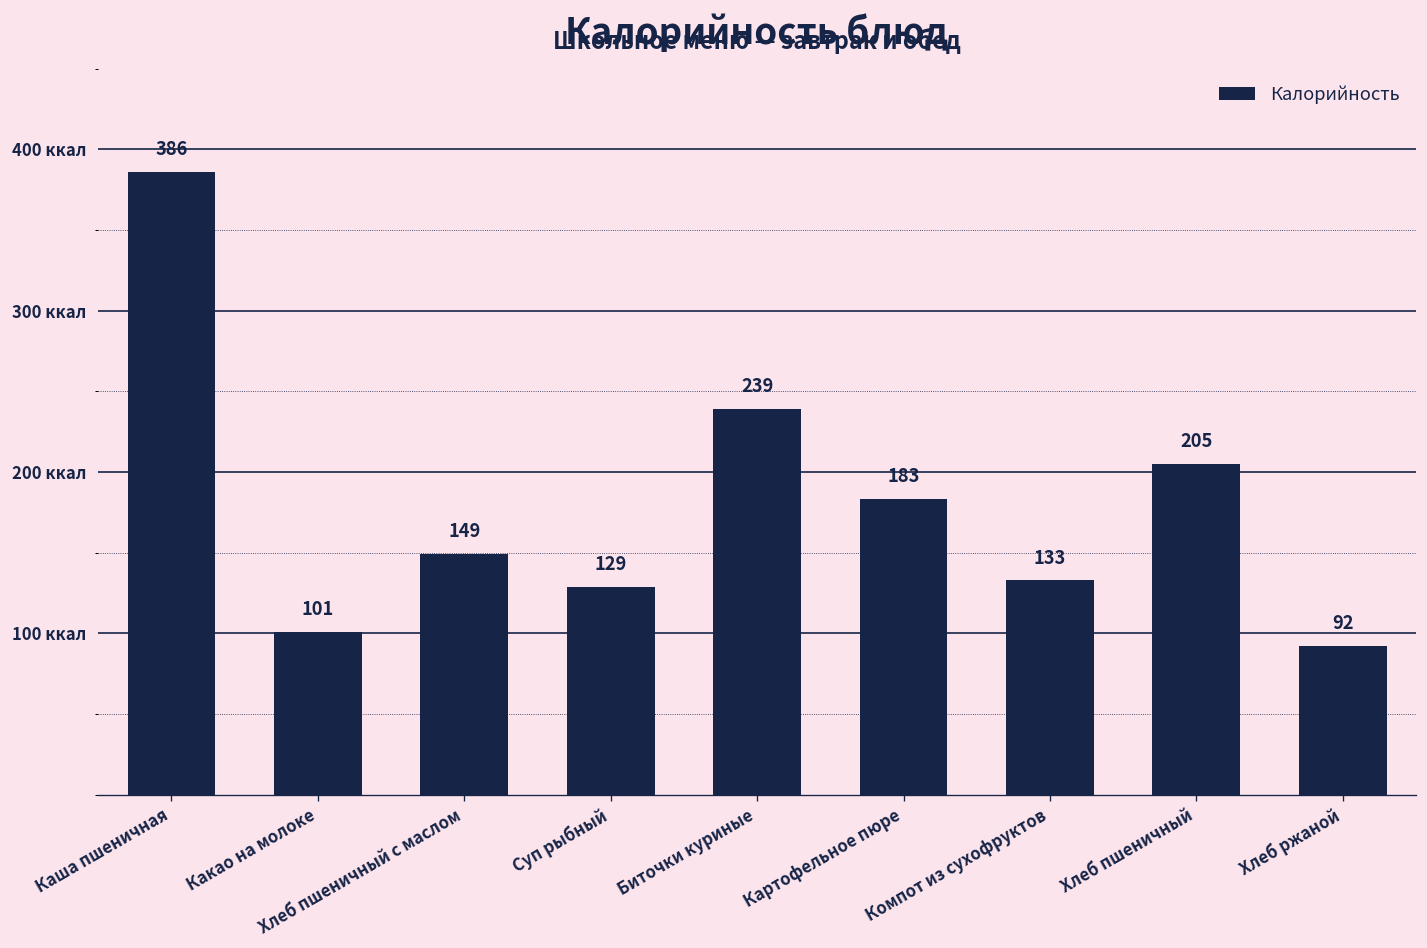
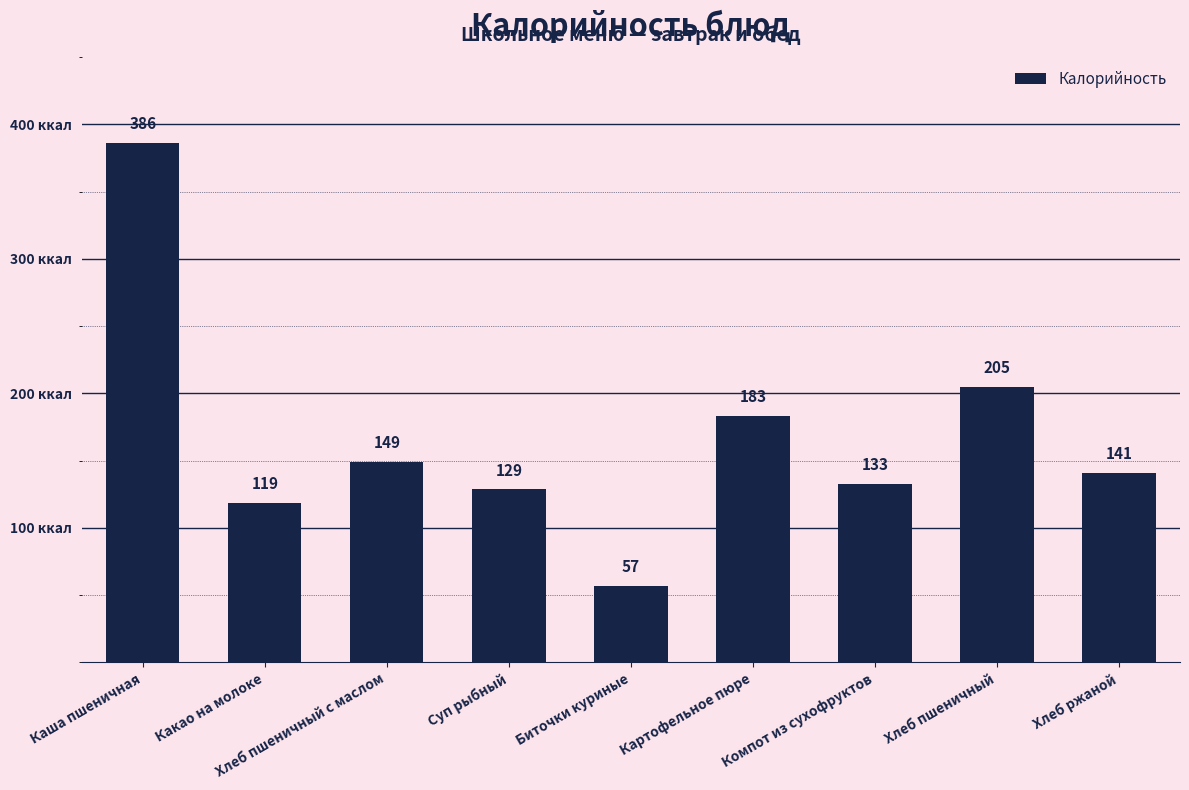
  {
    "Каша пшеничная": 386,
-   "Какао на молоке": 101,
+   "Какао на молоке": 119,
    "Хлеб пшеничный с маслом": 149,
    "Суп рыбный": 129,
-   "Биточки куриные": 239,
+   "Биточки куриные": 57,
    "Картофельное пюре": 183,
    "Компот из сухофруктов": 133,
    "Хлеб пшеничный": 205,
-   "Хлеб ржаной": 92
+   "Хлеб ржаной": 141
  }
